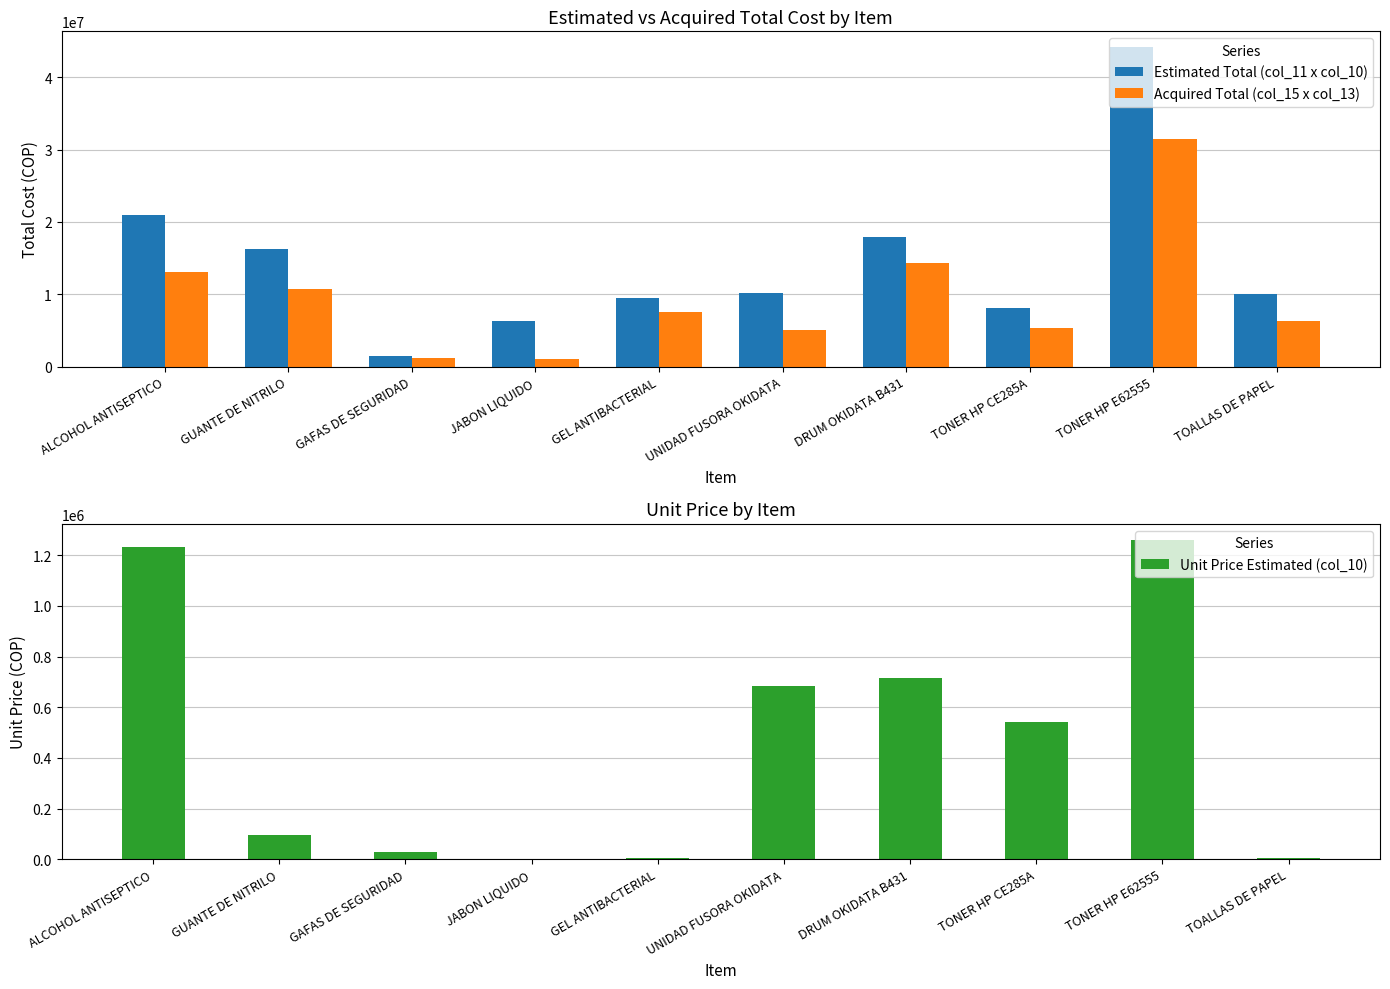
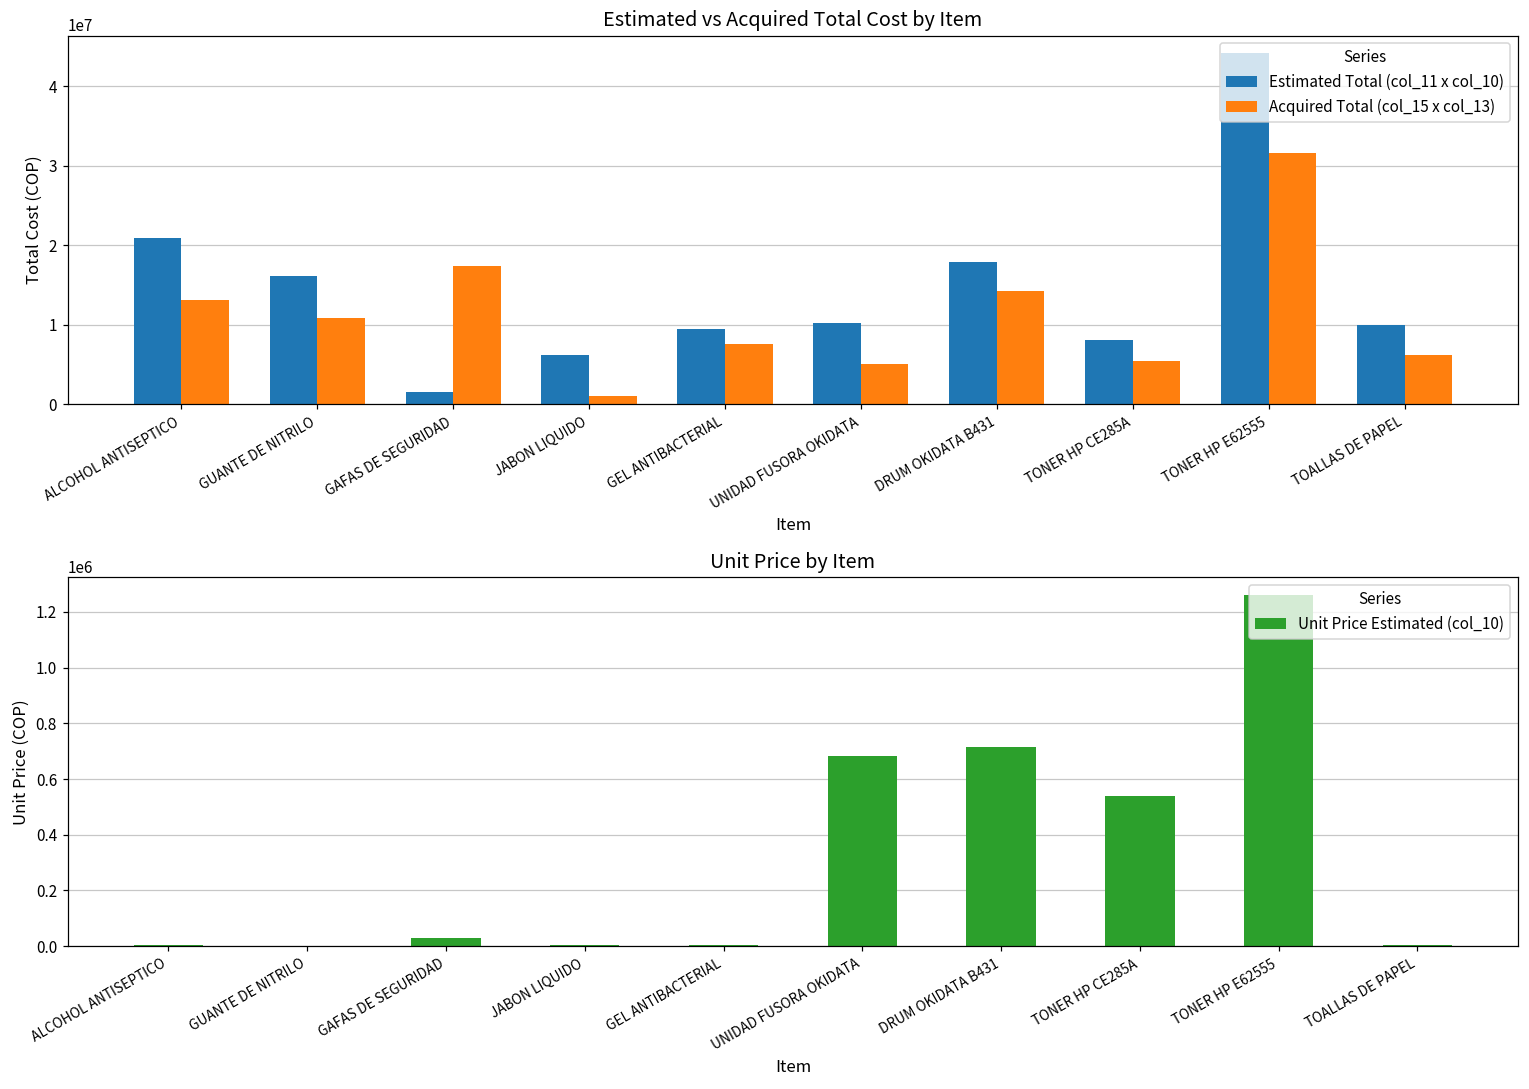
  {
    "Estimated vs Acquired Total Cost by Item": {
      "Estimated Total (col_11 x col_10)": {
        "ALCOHOL ANTISEPTICO": 21000000,
        "GUANTE DE NITRILO": 16000000,
        "GAFAS DE SEGURIDAD": 2000000,
        "JABON LIQUIDO": 6000000,
        "GEL ANTIBACTERIAL": 10000000,
        "UNIDAD FUSORA OKIDATA": 10000000,
        "DRUM OKIDATA B431": 18000000,
        "TONER HP CE285A": 8000000,
        "TOALLAS DE PAPEL": 10000000
      },
      "Acquired Total (col_15 x col_13)": {
        "ALCOHOL ANTISEPTICO": 13000000,
        "GUANTE DE NITRILO": 11000000,
-       "GAFAS DE SEGURIDAD": 1000000,
+       "GAFAS DE SEGURIDAD": 17000000,
        "JABON LIQUIDO": 1000000,
        "GEL ANTIBACTERIAL": 8000000,
        "UNIDAD FUSORA OKIDATA": 5000000,
        "DRUM OKIDATA B431": 14000000,
        "TONER HP CE285A": 5000000,
        "TONER HP E62555": 32000000,
        "TOALLAS DE PAPEL": 6000000
      }
    },
    "Unit Price by Item": {
-     "ALCOHOL ANTISEPTICO": 1230000,
-     "GUANTE DE NITRILO": 100000,
+     "ALCOHOL ANTISEPTICO": 10000,
+     "GUANTE DE NITRILO": 0,
      "GAFAS DE SEGURIDAD": 30000,
      "UNIDAD FUSORA OKIDATA": 680000,
      "DRUM OKIDATA B431": 720000,
      "TONER HP CE285A": 540000
    }
  }
